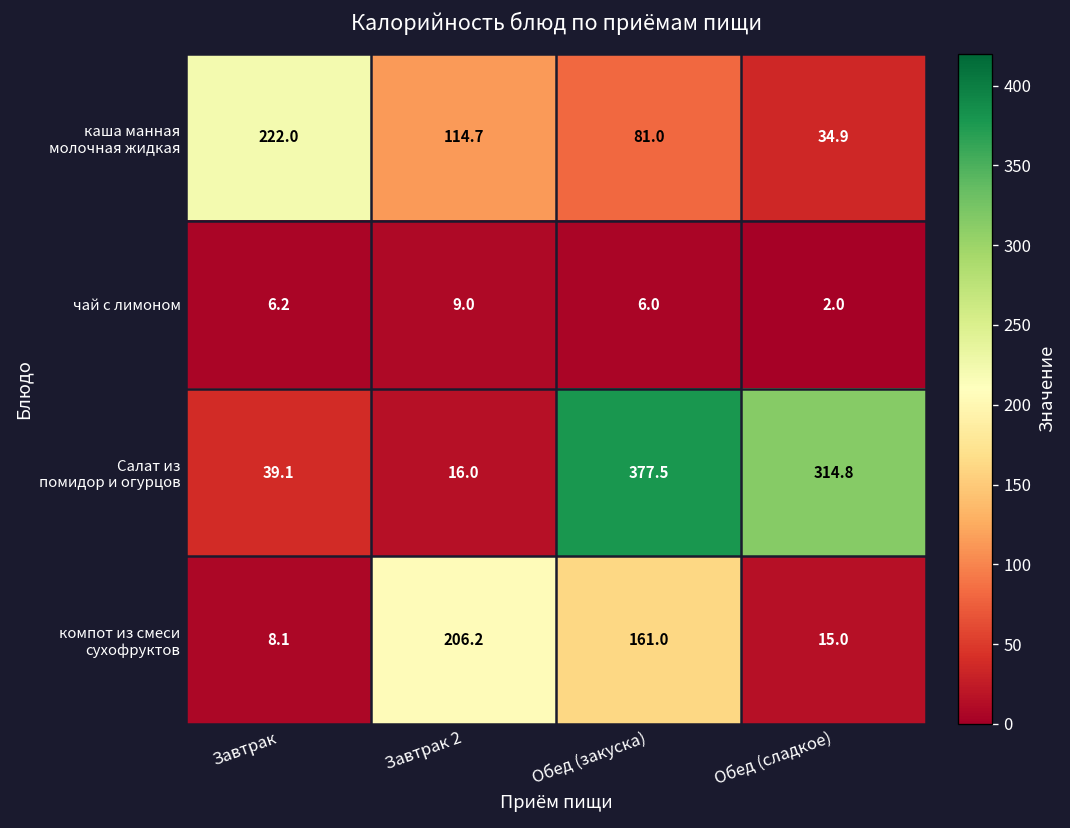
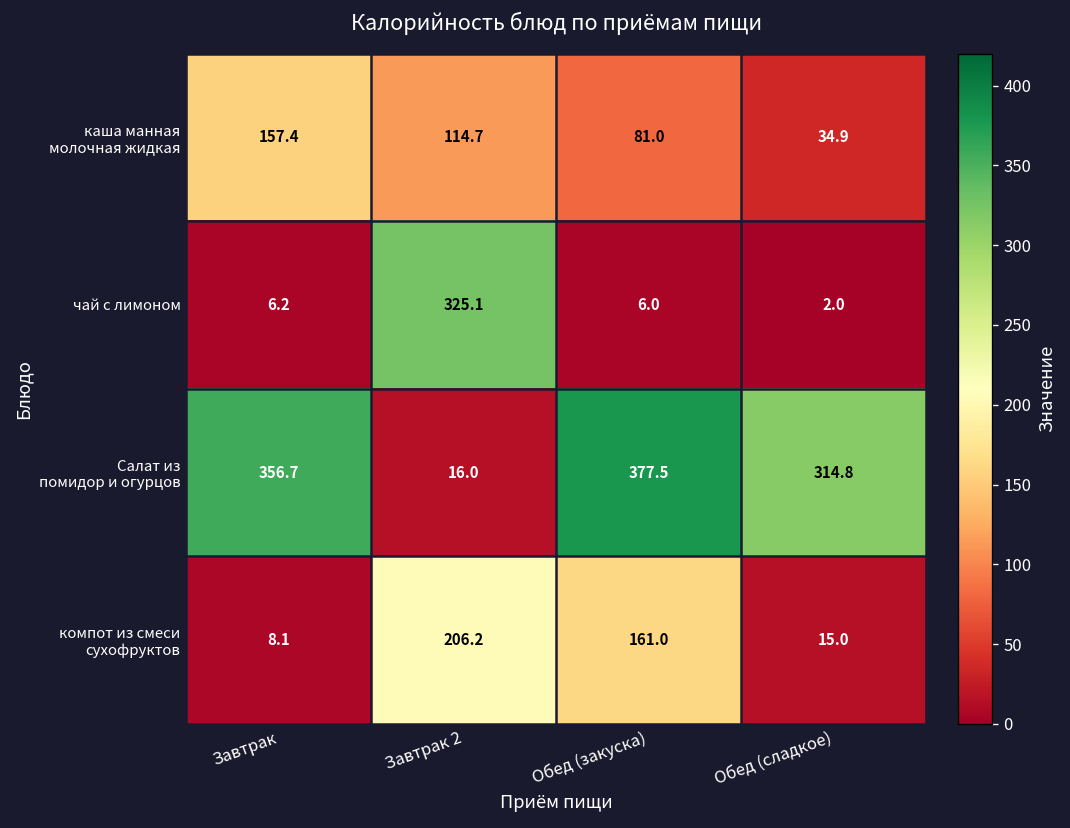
  {
    "каша манная молочная жидкая": {
-     "Завтрак": 222.0,
+     "Завтрак": 157.4,
      "Завтрак 2": 114.7,
      "Обед (закуска)": 81.0,
      "Обед (сладкое)": 34.9
    },
    "чай с лимоном": {
      "Завтрак": 6.2,
-     "Завтрак 2": 9.0,
+     "Завтрак 2": 325.1,
      "Обед (закуска)": 6.0,
      "Обед (сладкое)": 2.0
    },
    "Салат из помидор и огурцов": {
-     "Завтрак": 39.1,
+     "Завтрак": 356.7,
      "Завтрак 2": 16.0,
      "Обед (закуска)": 377.5,
      "Обед (сладкое)": 314.8
    },
    "компот из смеси сухофруктов": {
      "Завтрак": 8.1,
      "Завтрак 2": 206.2,
      "Обед (закуска)": 161.0,
      "Обед (сладкое)": 15.0
    }
  }
